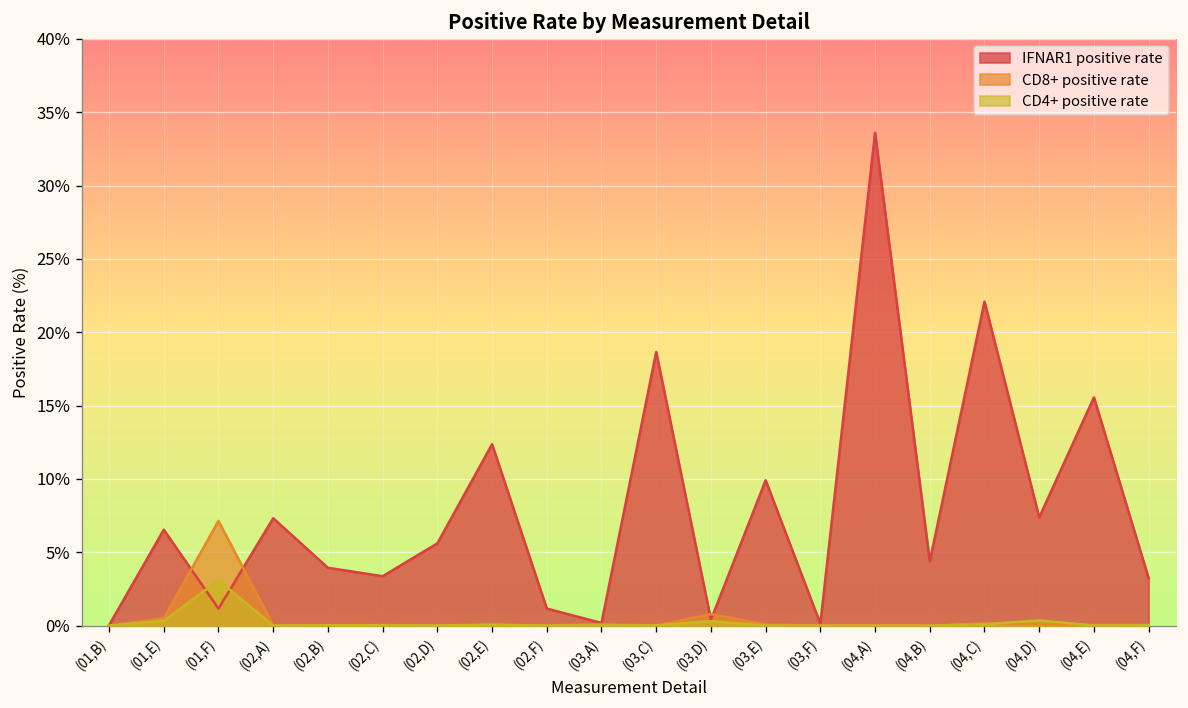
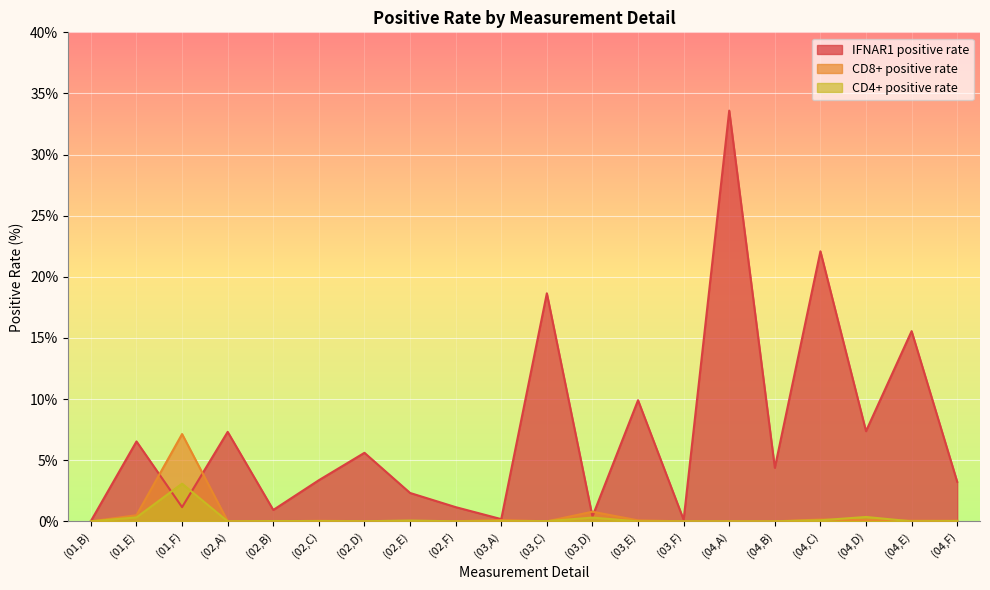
  {
    "IFNAR1 positive rate": {
      "(01,E)": "6.5%",
      "(01,F)": "1.2%",
      "(02,A)": "7.3%",
-     "(02,B)": "3.9%",
+     "(02,B)": "0.9%",
      "(02,C)": "3.4%",
      "(02,D)": "5.6%",
-     "(02,E)": "12.4%",
+     "(02,E)": "2.3%",
      "(02,F)": "1.2%",
      "(03,C)": "18.7%",
      "(03,E)": "9.9%",
      "(04,A)": "33.6%",
      "(04,B)": "4.4%",
      "(04,C)": "22.1%",
      "(04,D)": "7.4%",
      "(04,E)": "15.6%",
      "(04,F)": "3.2%"
    }
  }
